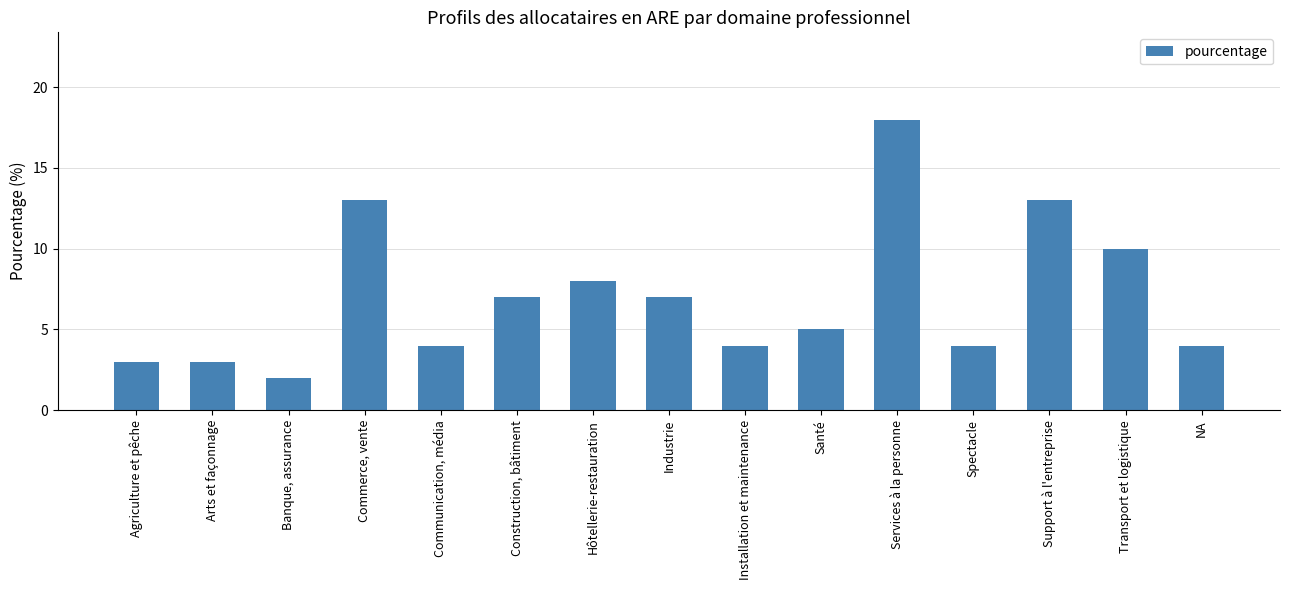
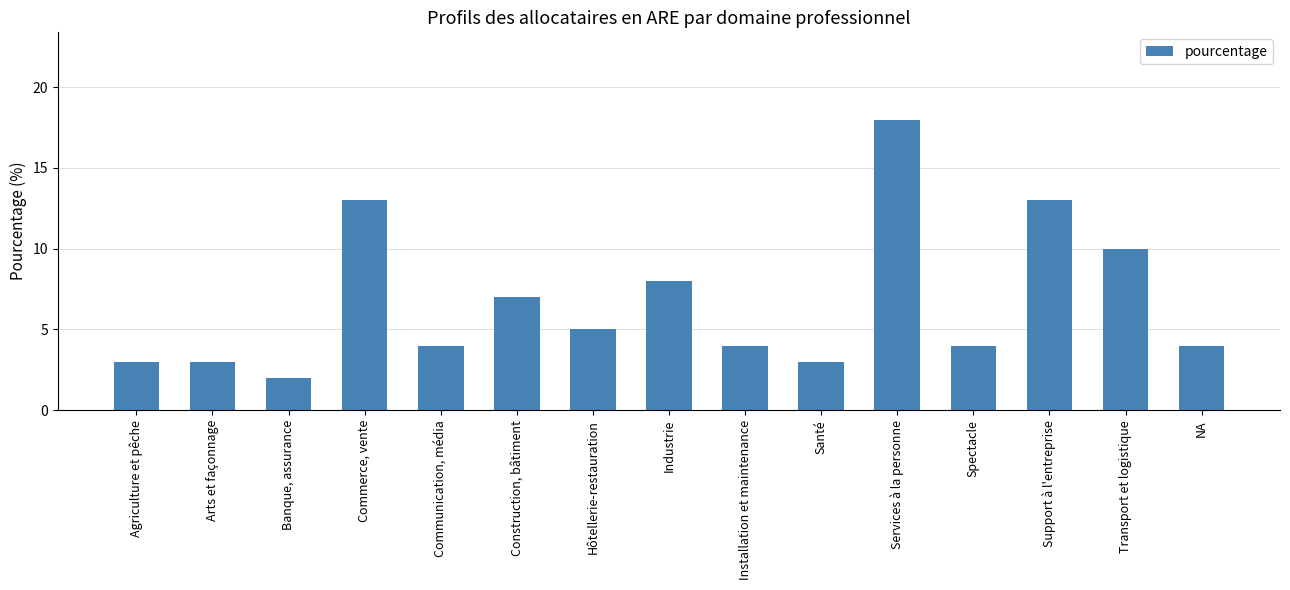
  {
    "Agriculture et pêche": 3,
    "Arts et façonnage": 3,
    "Banque, assurance": 2,
    "Commerce, vente": 13,
    "Communication, média": 4,
    "Construction, bâtiment": 7,
-   "Hôtellerie-restauration": 8,
-   "Industrie": 7,
+   "Hôtellerie-restauration": 5,
+   "Industrie": 8,
    "Installation et maintenance": 4,
-   "Santé": 5,
+   "Santé": 3,
    "Services à la personne": 18,
    "Spectacle": 4,
    "Support à l'entreprise": 13,
    "Transport et logistique": 10,
    "NA": 4
  }
